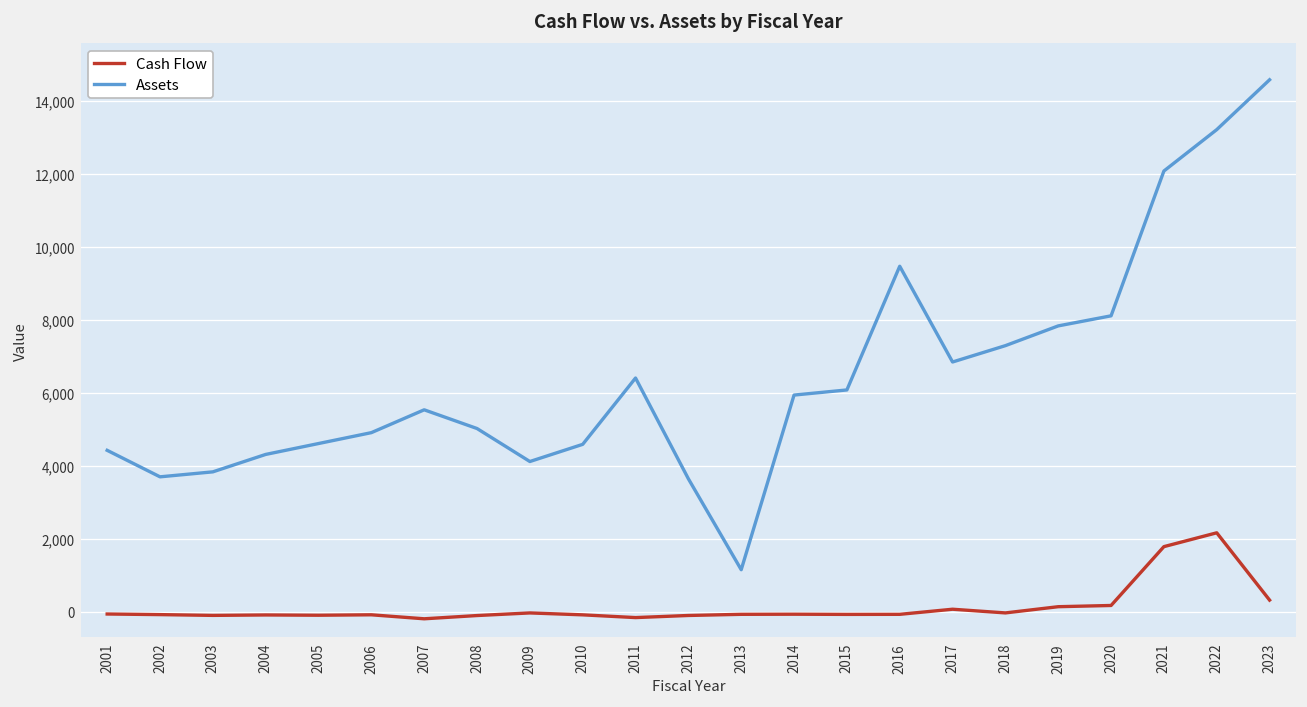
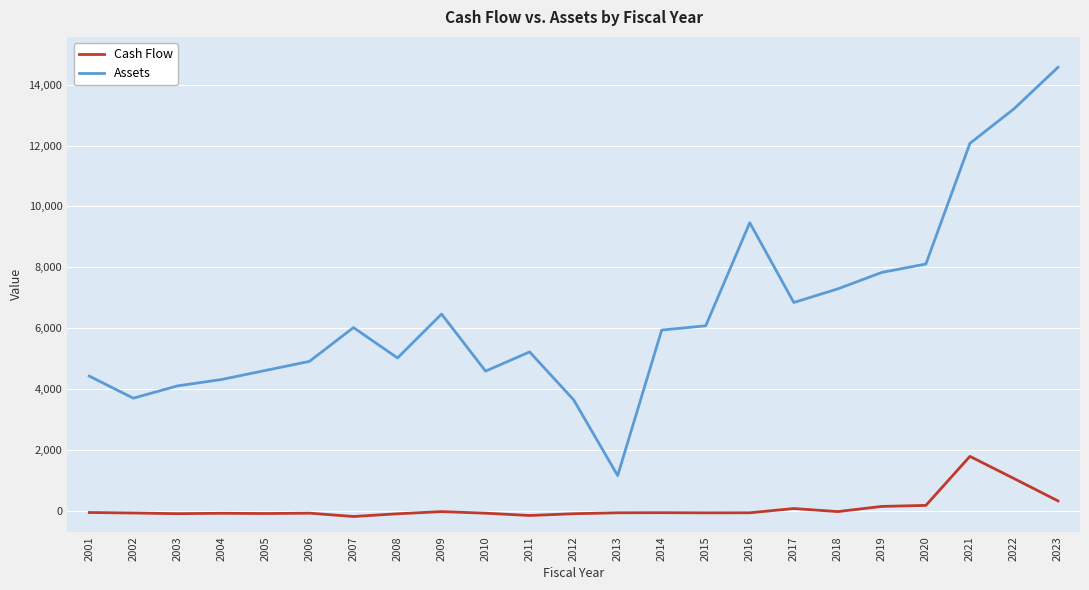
  {
    "Cash Flow": {
      "2001": "-100",
      "2002": "-100",
      "2003": "-100",
      "2004": "-100",
      "2005": "-100",
      "2006": "-100",
      "2007": "-200",
      "2008": "-100",
      "2009": "0",
      "2010": "-100",
      "2011": "-200",
      "2012": "-100",
      "2013": "-100",
      "2014": "-100",
      "2015": "-100",
      "2016": "-100",
      "2017": "100",
      "2018": "0",
      "2019": "100",
      "2020": "200",
      "2021": "1,800",
-     "2022": "2,200",
+     "2022": "1,100",
      "2023": "300"
    },
    "Assets": {
      "2001": "4,400",
      "2002": "3,700",
-     "2003": "3,800",
+     "2003": "4,100",
      "2004": "4,300",
      "2005": "4,600",
      "2006": "4,900",
-     "2007": "5,500",
+     "2007": "6,000",
      "2008": "5,000",
-     "2009": "4,100",
+     "2009": "6,500",
      "2010": "4,600",
-     "2011": "6,400",
+     "2011": "5,200",
      "2012": "3,600",
      "2013": "1,200",
      "2014": "5,900",
      "2015": "6,100",
      "2016": "9,500",
      "2017": "6,800",
      "2018": "7,300",
      "2019": "7,800",
      "2020": "8,100",
      "2021": "12,100",
      "2022": "13,200",
      "2023": "14,600"
    }
  }
